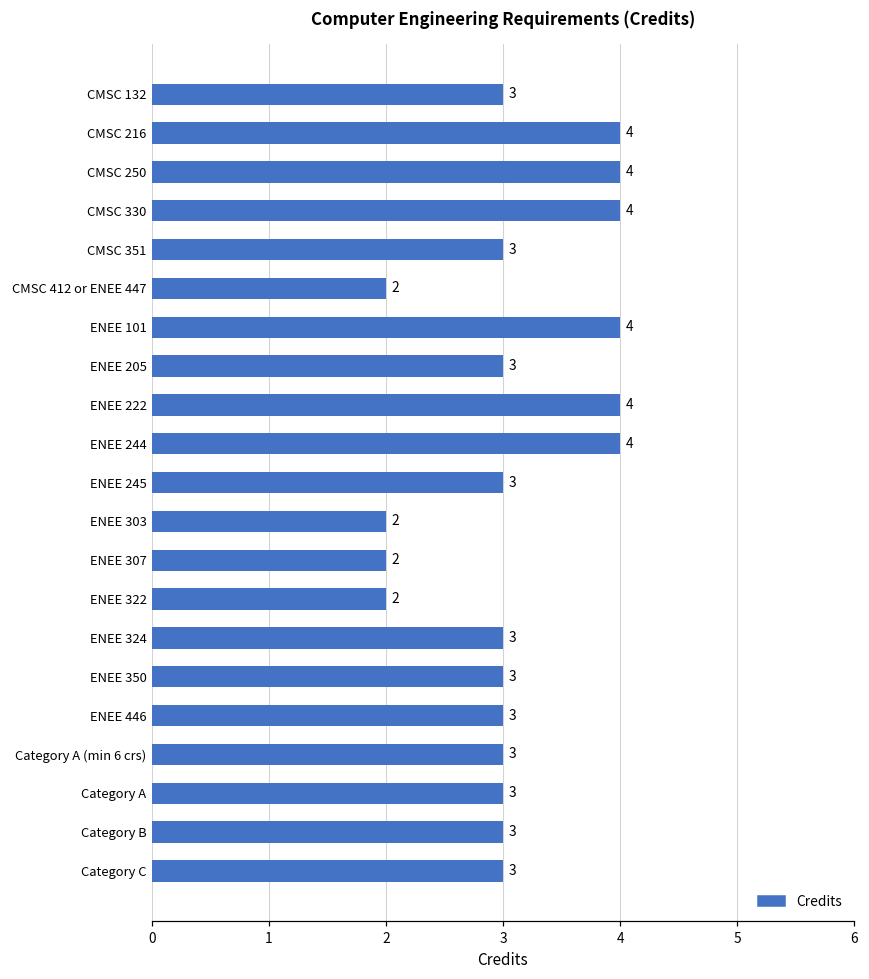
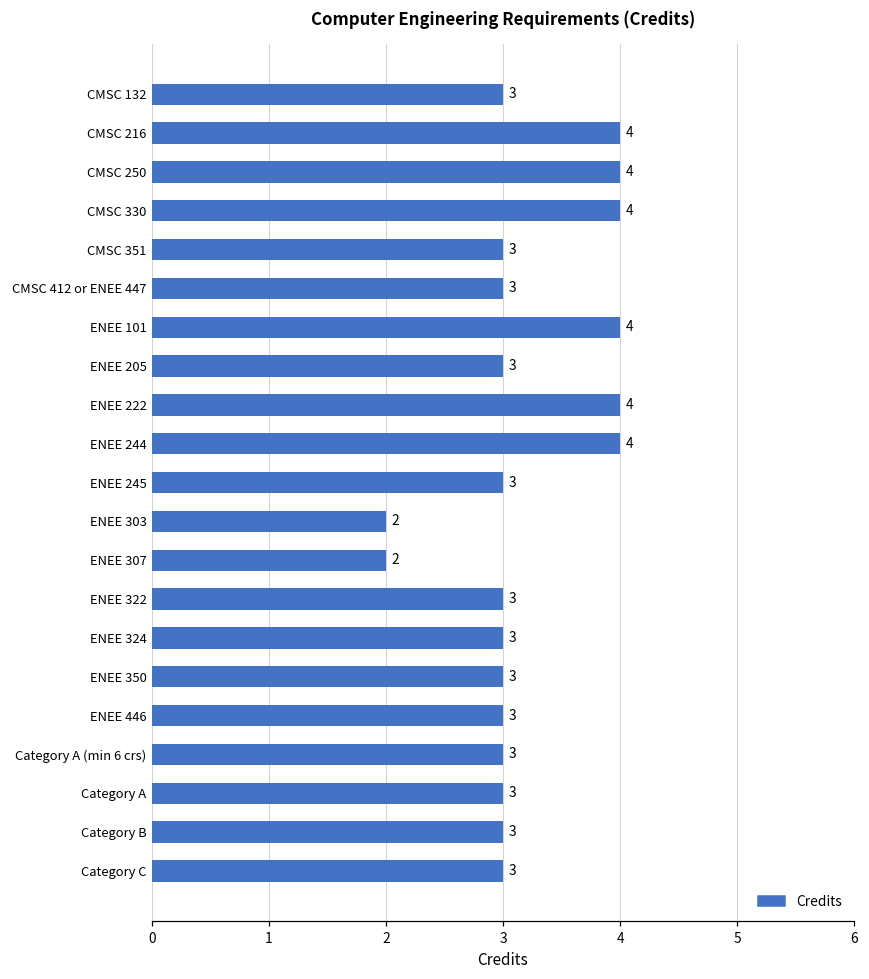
  {
    "CMSC 132": 3,
    "CMSC 216": 4,
    "CMSC 250": 4,
    "CMSC 330": 4,
    "CMSC 351": 3,
-   "CMSC 412 or ENEE 447": 2,
+   "CMSC 412 or ENEE 447": 3,
    "ENEE 101": 4,
    "ENEE 205": 3,
    "ENEE 222": 4,
    "ENEE 244": 4,
    "ENEE 245": 3,
    "ENEE 303": 2,
    "ENEE 307": 2,
-   "ENEE 322": 2,
+   "ENEE 322": 3,
    "ENEE 324": 3,
    "ENEE 350": 3,
    "ENEE 446": 3,
    "Category A (min 6 crs)": 3,
    "Category A": 3,
    "Category B": 3,
    "Category C": 3
  }
